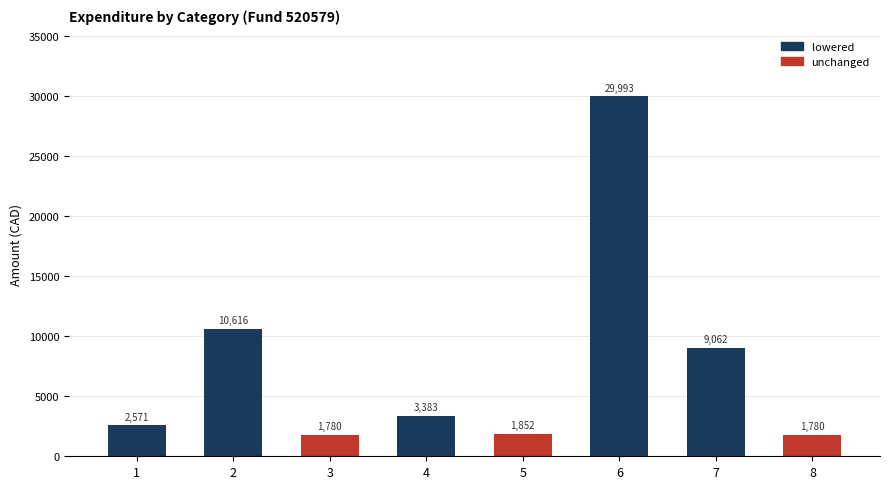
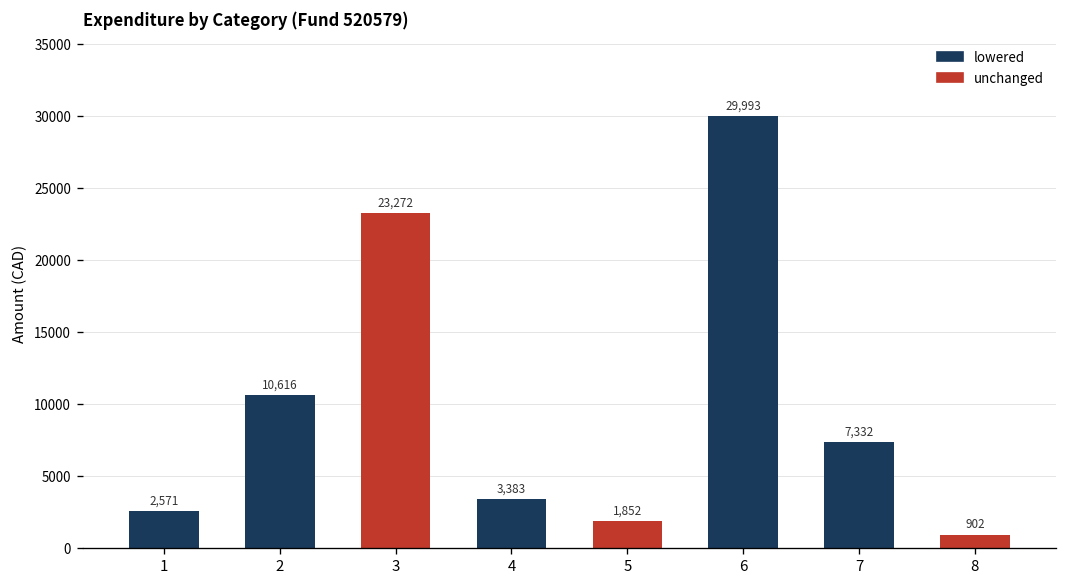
  {
    "1": "2,571",
    "2": "10,616",
-   "3": "1,780",
+   "3": "23,272",
    "4": "3,383",
    "5": "1,852",
    "6": "29,993",
-   "7": "9,062",
-   "8": "1,780"
+   "7": "7,332",
+   "8": "902"
  }
